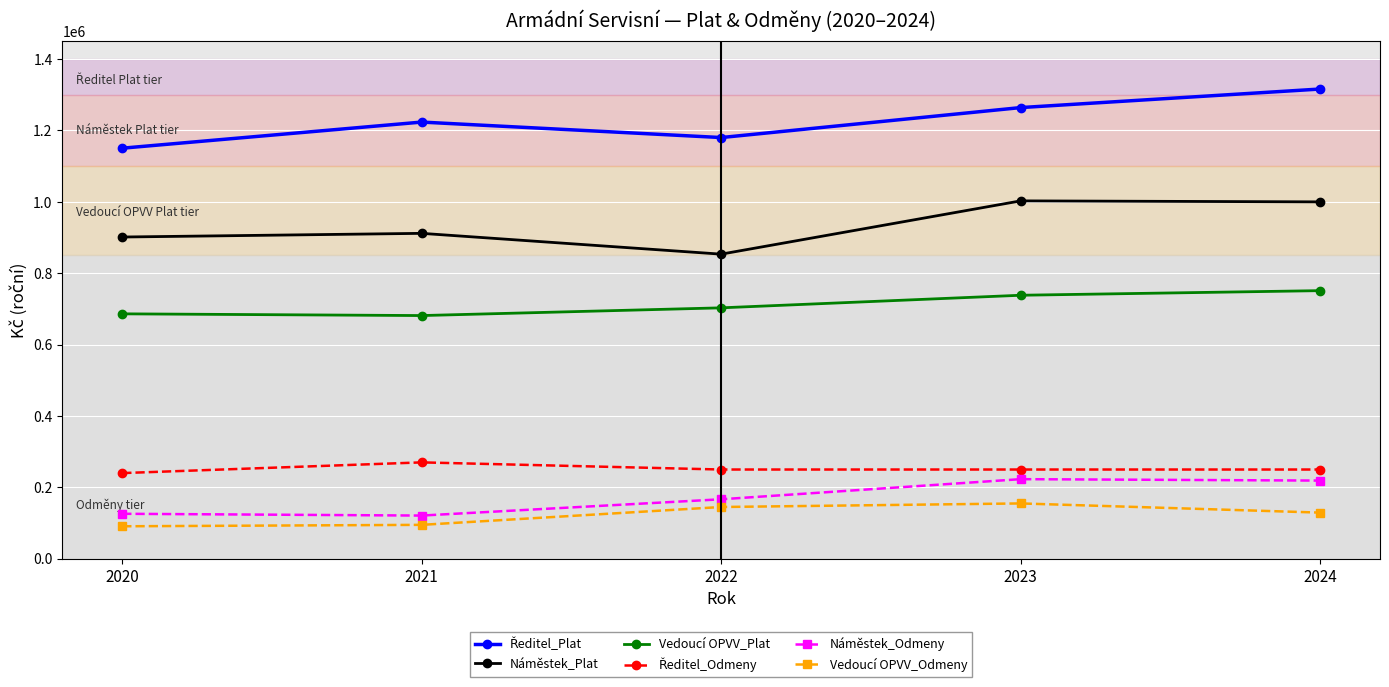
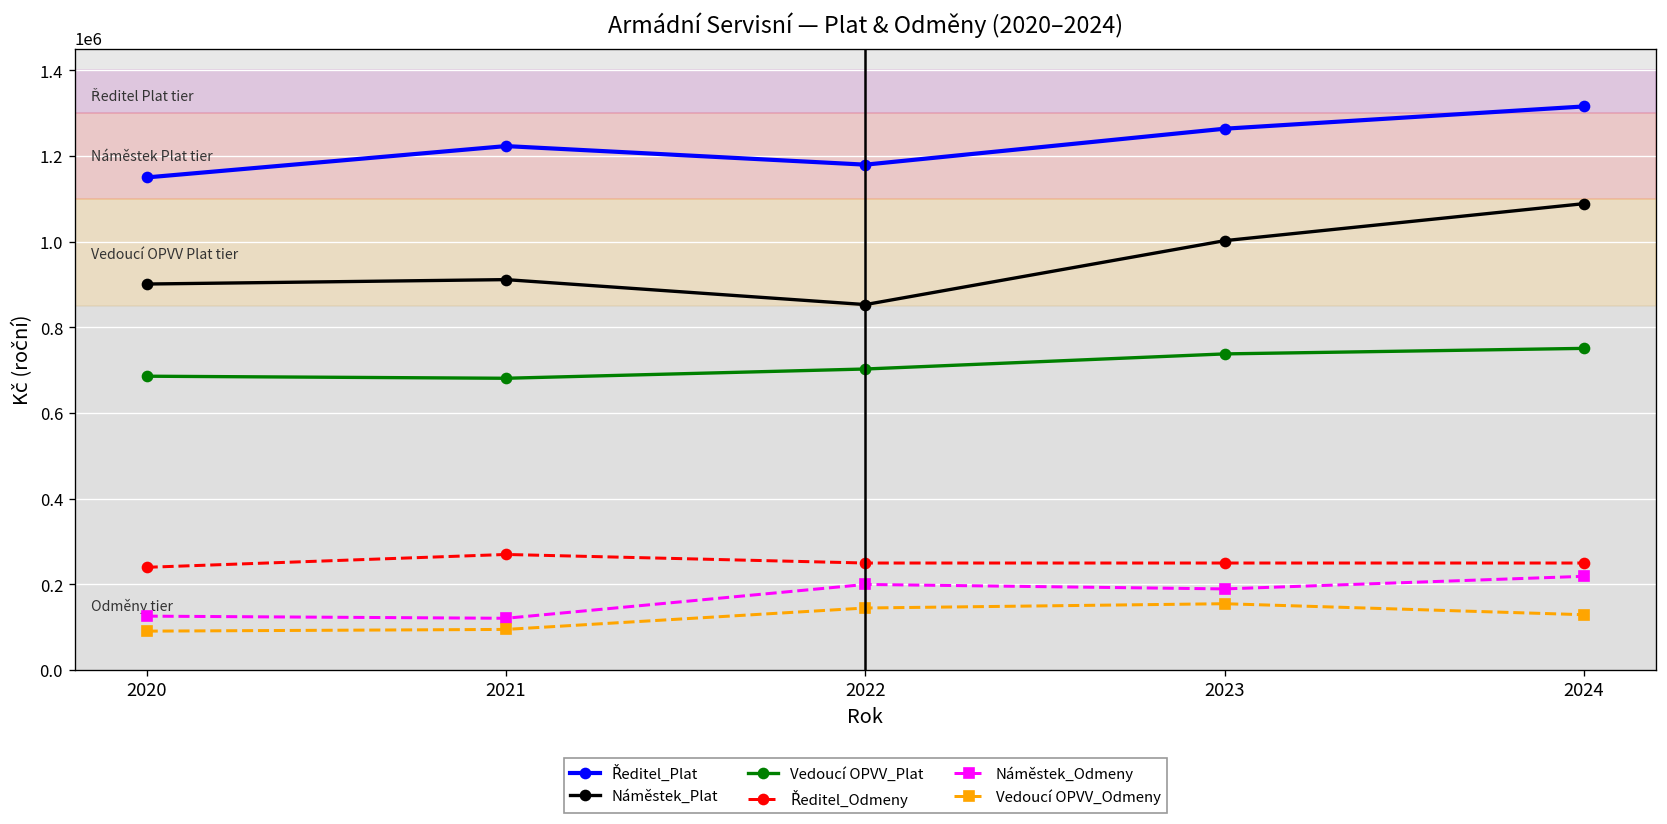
  {
    "Ředitel_Plat": {
      "2020": 1150000,
      "2021": 1220000,
      "2022": 1180000,
      "2023": 1260000,
      "2024": 1320000
    },
    "Náměstek_Plat": {
      "2020": 900000,
      "2021": 910000,
      "2022": 850000,
      "2023": 1000000,
-     "2024": 1000000
+     "2024": 1090000
    },
    "Vedoucí OPVV_Plat": {
      "2020": 690000,
      "2021": 680000,
      "2022": 700000,
      "2023": 740000,
      "2024": 750000
    },
    "Ředitel_Odmeny": {
      "2020": 240000,
      "2021": 270000,
      "2022": 250000,
      "2023": 250000,
      "2024": 250000
    },
    "Náměstek_Odmeny": {
      "2020": 130000,
      "2021": 120000,
-     "2022": 170000,
-     "2023": 220000,
+     "2022": 200000,
+     "2023": 190000,
      "2024": 220000
    },
    "Vedoucí OPVV_Odmeny": {
      "2020": 90000,
      "2021": 100000,
      "2022": 150000,
      "2023": 160000,
      "2024": 130000
    }
  }
